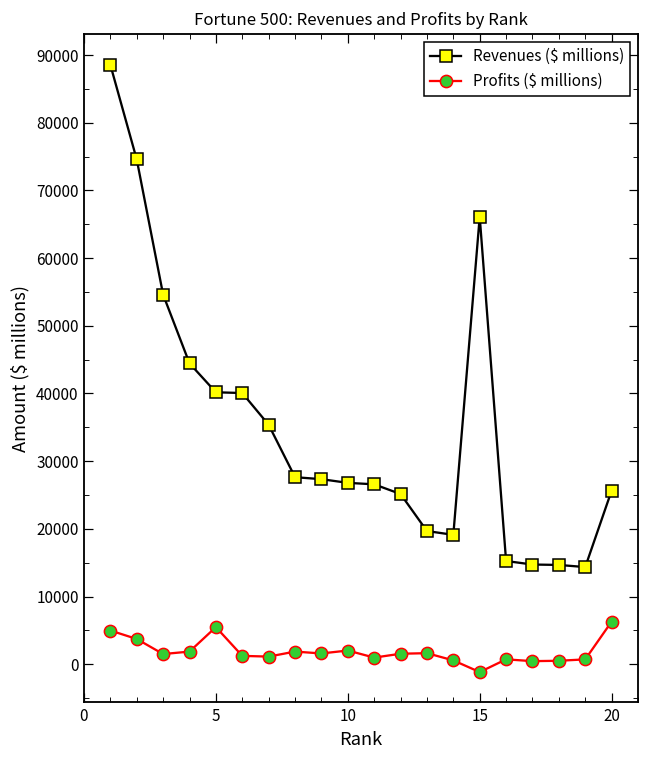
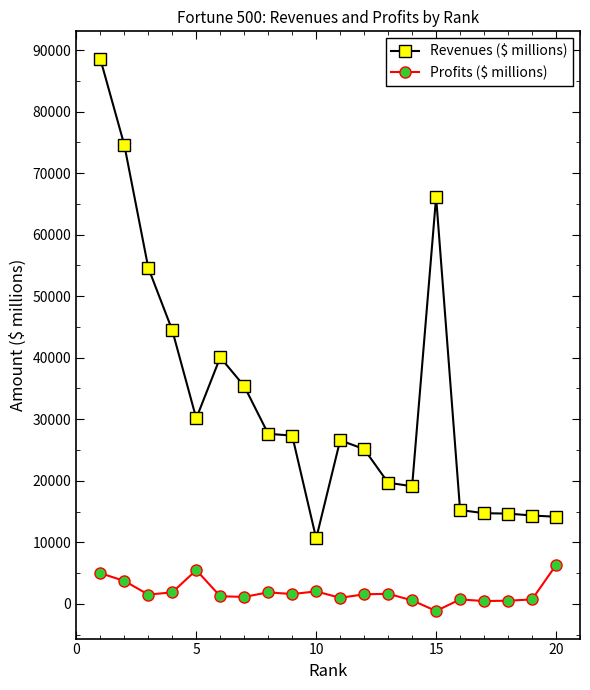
  {
    "Revenues ($ millions)": {
-     "5": 40000,
-     "10": 27000,
+     "5": 30000,
+     "10": 11000,
      "15": 66000,
-     "20": 26000
+     "20": 14000
    },
    "Profits ($ millions)": {
      "5": 5000,
      "10": 2000,
      "15": -1000,
      "20": 6000
    }
  }
